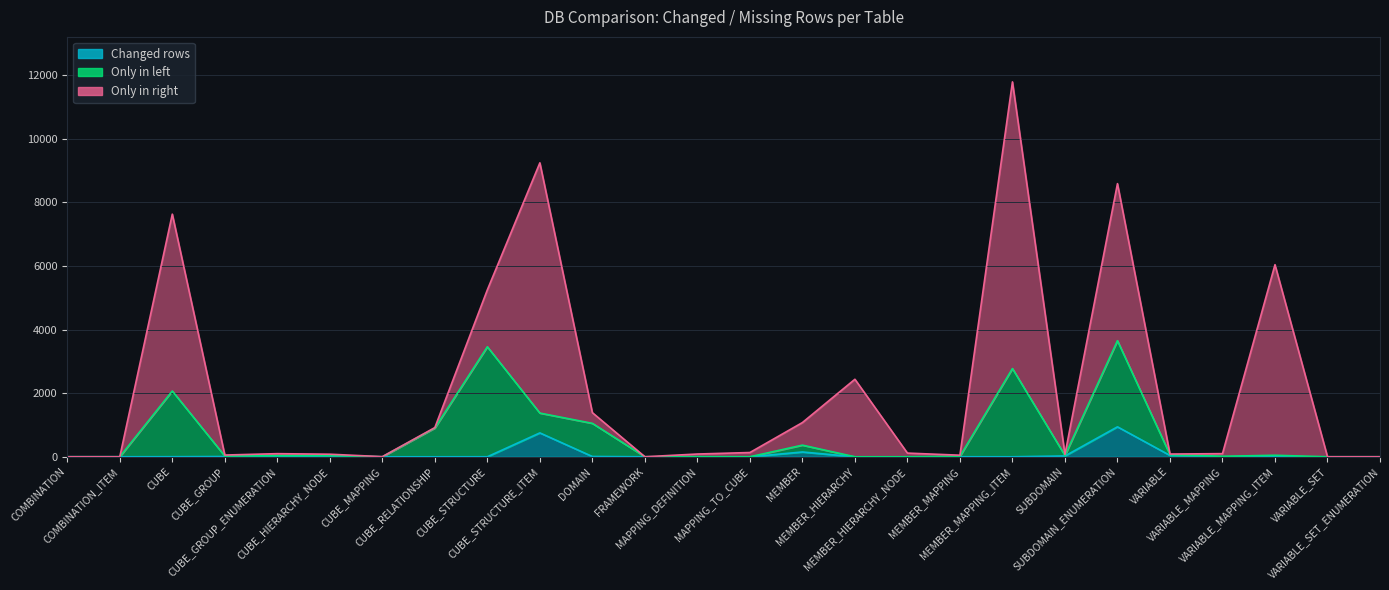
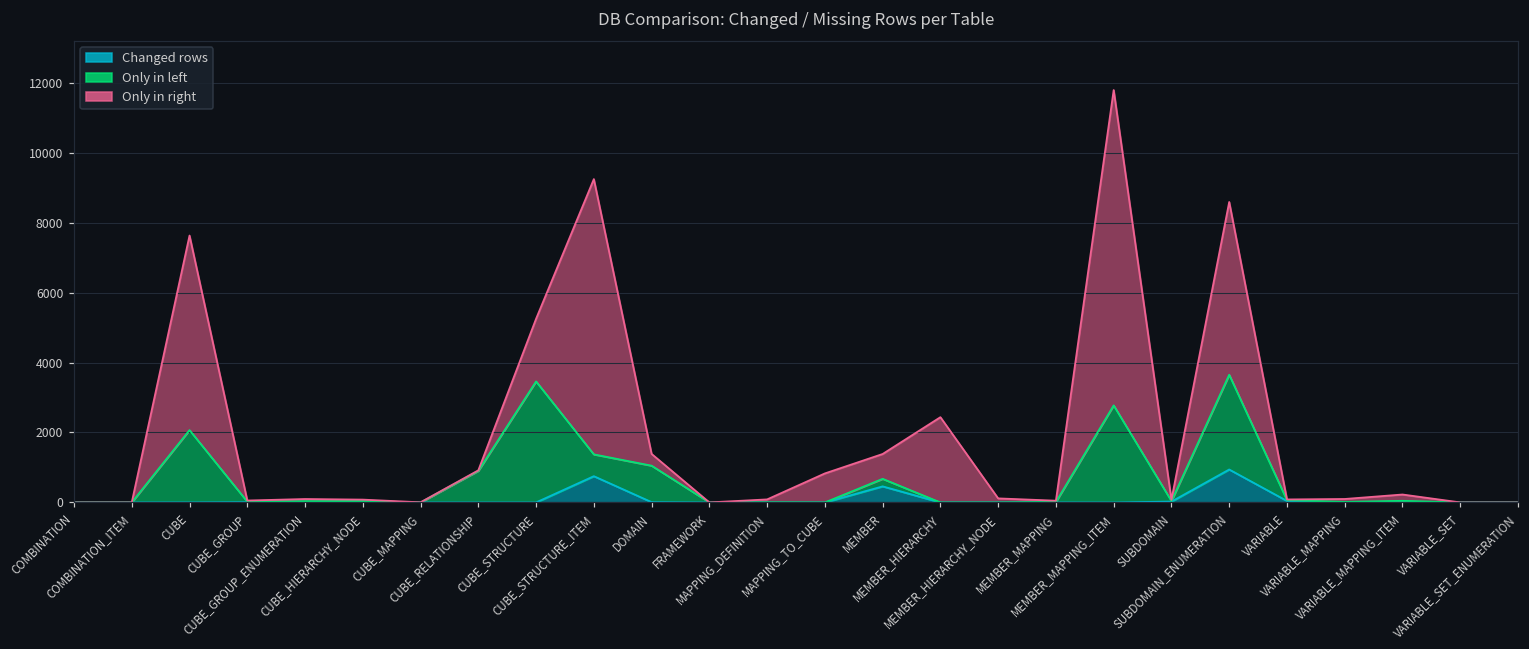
  {
    "Changed rows": {
      "CUBE": 0,
      "CUBE_RELATIONSHIP": 0,
      "CUBE_STRUCTURE": 0,
      "CUBE_STRUCTURE_ITEM": 800,
      "DOMAIN": 0,
-     "MEMBER": 200,
+     "MEMBER": 500,
      "MEMBER_MAPPING_ITEM": 0,
      "SUBDOMAIN_ENUMERATION": 900
    },
    "Only in left": {
      "CUBE": 2100,
      "CUBE_STRUCTURE": 3500,
      "CUBE_STRUCTURE_ITEM": 600,
      "DOMAIN": 1000,
      "MEMBER": 200,
      "MEMBER_MAPPING_ITEM": 2800,
      "SUBDOMAIN_ENUMERATION": 2700
    },
    "Only in right": {
      "CUBE": 5600,
      "CUBE_STRUCTURE": 1800,
      "CUBE_STRUCTURE_ITEM": 7900,
      "DOMAIN": 300,
      "MAPPING_DEFINITION": 100,
-     "MAPPING_TO_CUBE": 100,
+     "MAPPING_TO_CUBE": 800,
      "MEMBER": 700,
      "MEMBER_HIERARCHY": 2400,
      "MEMBER_HIERARCHY_NODE": 100,
      "MEMBER_MAPPING_ITEM": 9000,
      "SUBDOMAIN_ENUMERATION": 4900,
      "VARIABLE_MAPPING": 100,
-     "VARIABLE_MAPPING_ITEM": 6000
+     "VARIABLE_MAPPING_ITEM": 200
    }
  }
